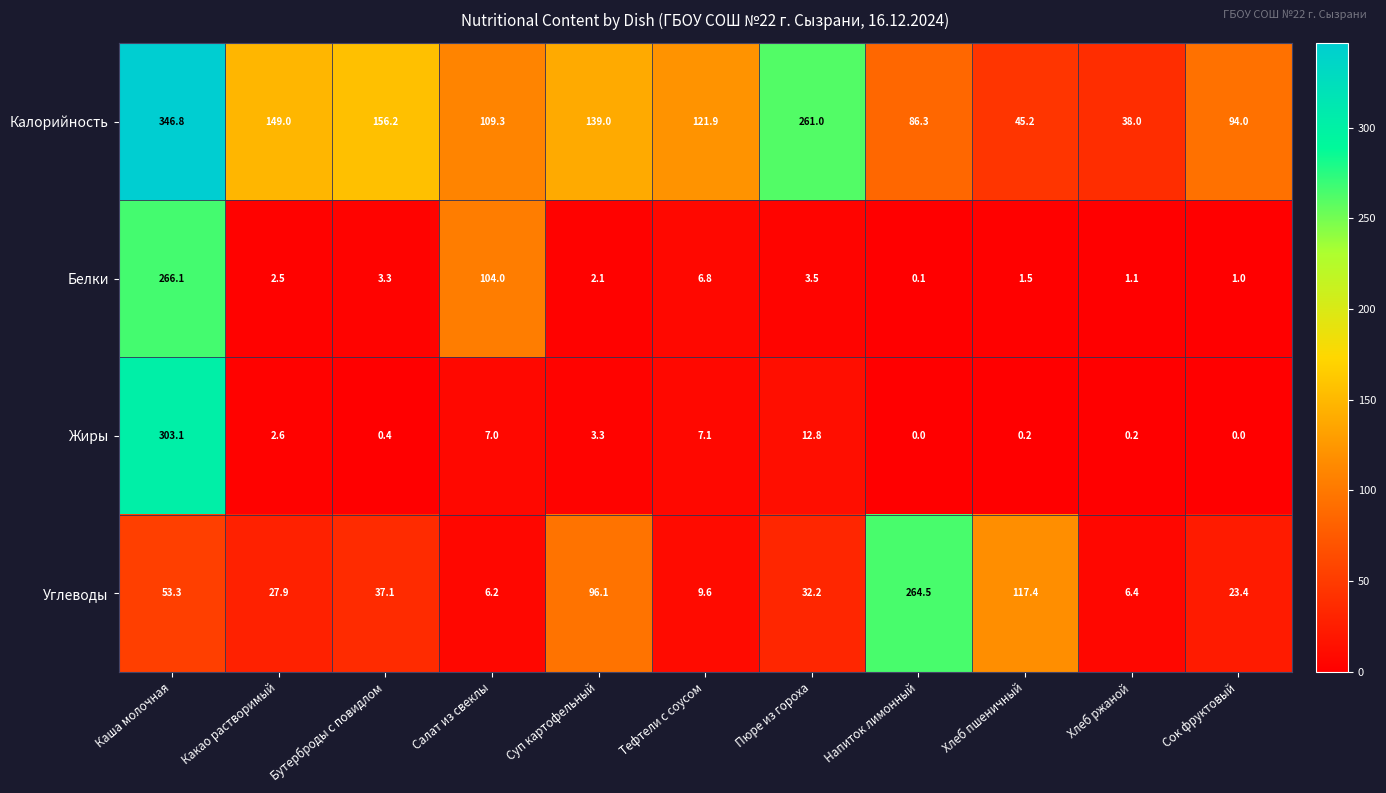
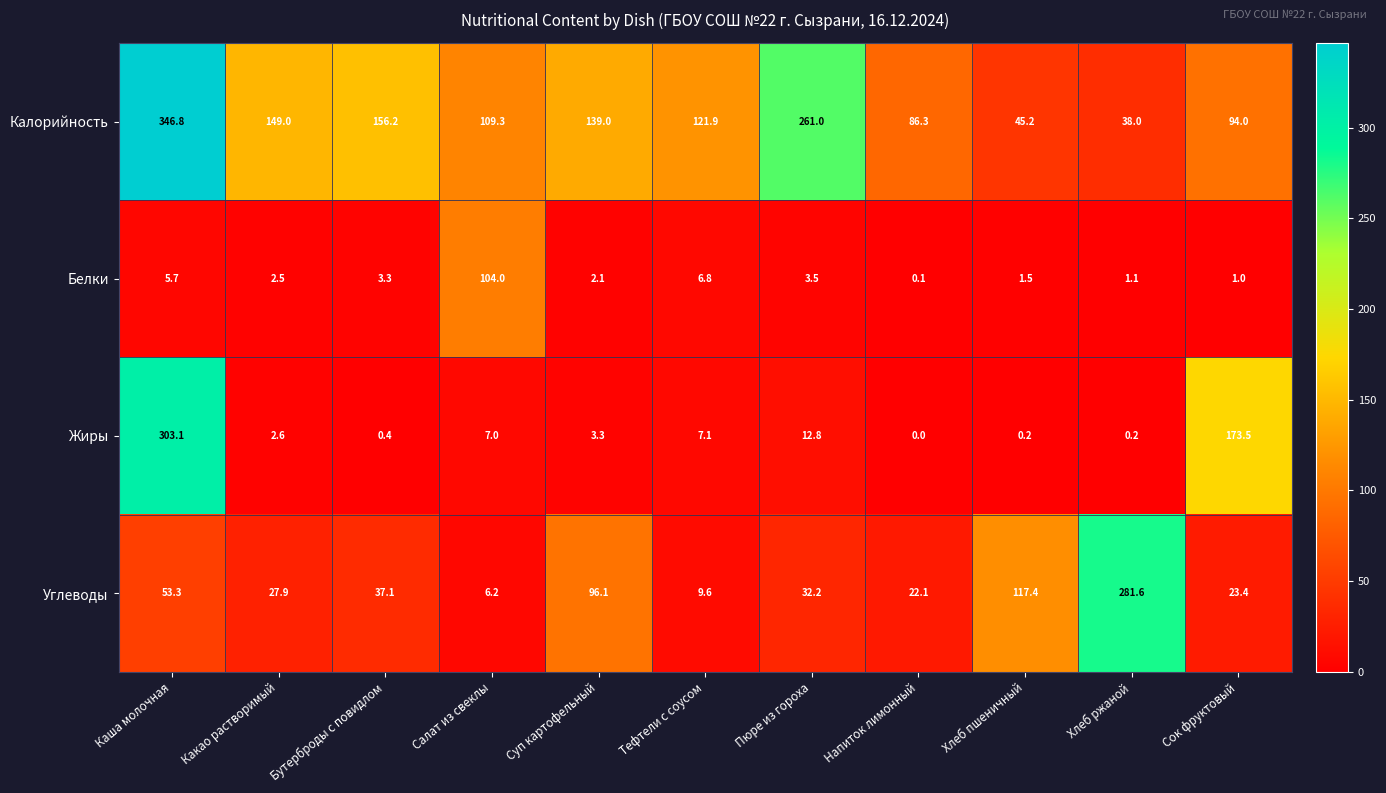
  {
    "Калорийность": {
      "Каша молочная": 346.8,
      "Какао растворимый": 149.0,
      "Бутерброды с повидлом": 156.2,
      "Салат из свеклы": 109.3,
      "Суп картофельный": 139.0,
      "Тефтели с соусом": 121.9,
      "Пюре из гороха": 261.0,
      "Напиток лимонный": 86.3,
      "Хлеб пшеничный": 45.2,
      "Хлеб ржаной": 38.0,
      "Сок фруктовый": 94.0
    },
    "Белки": {
-     "Каша молочная": 266.1,
+     "Каша молочная": 5.7,
      "Какао растворимый": 2.5,
      "Бутерброды с повидлом": 3.3,
      "Салат из свеклы": 104.0,
      "Суп картофельный": 2.1,
      "Тефтели с соусом": 6.8,
      "Пюре из гороха": 3.5,
      "Напиток лимонный": 0.1,
      "Хлеб пшеничный": 1.5,
      "Хлеб ржаной": 1.1,
      "Сок фруктовый": 1.0
    },
    "Жиры": {
      "Каша молочная": 303.1,
      "Какао растворимый": 2.6,
      "Бутерброды с повидлом": 0.4,
      "Салат из свеклы": 7.0,
      "Суп картофельный": 3.3,
      "Тефтели с соусом": 7.1,
      "Пюре из гороха": 12.8,
      "Напиток лимонный": 0.0,
      "Хлеб пшеничный": 0.2,
      "Хлеб ржаной": 0.2,
-     "Сок фруктовый": 0.0
+     "Сок фруктовый": 173.5
    },
    "Углеводы": {
      "Каша молочная": 53.3,
      "Какао растворимый": 27.9,
      "Бутерброды с повидлом": 37.1,
      "Салат из свеклы": 6.2,
      "Суп картофельный": 96.1,
      "Тефтели с соусом": 9.6,
      "Пюре из гороха": 32.2,
-     "Напиток лимонный": 264.5,
+     "Напиток лимонный": 22.1,
      "Хлеб пшеничный": 117.4,
-     "Хлеб ржаной": 6.4,
+     "Хлеб ржаной": 281.6,
      "Сок фруктовый": 23.4
    }
  }
